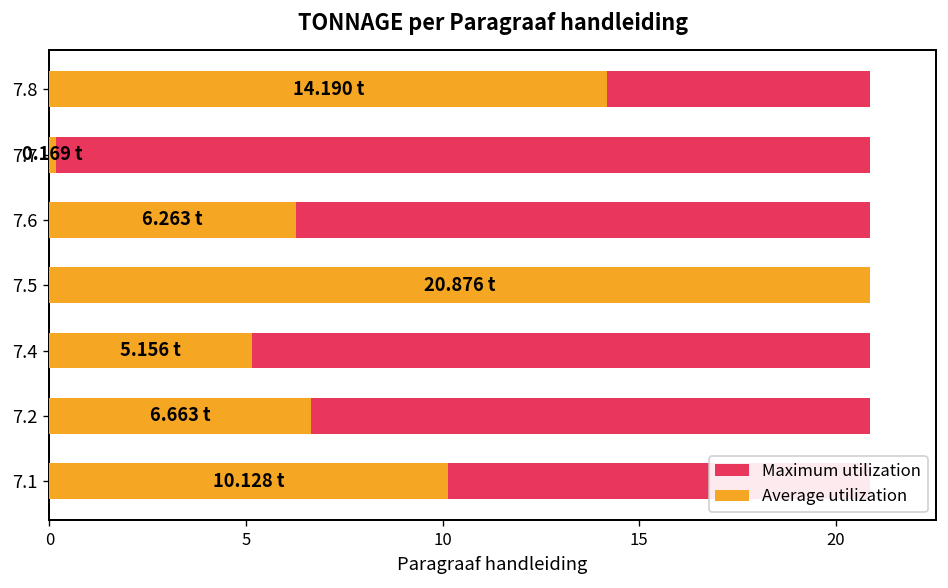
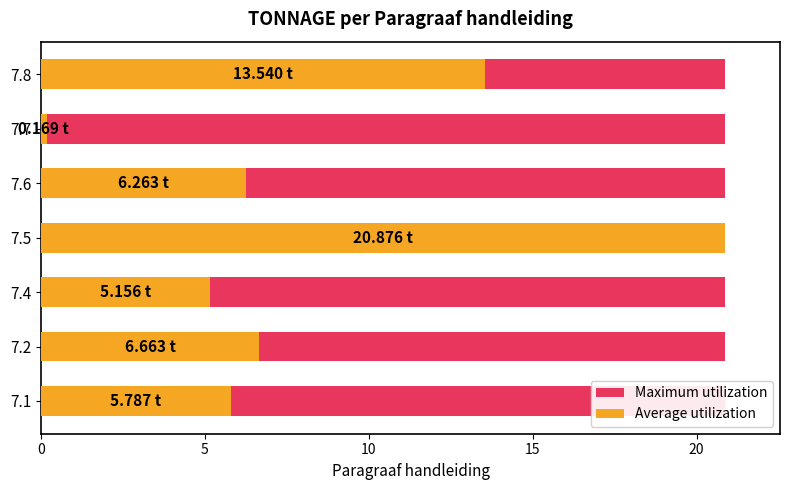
  {
    "Maximum utilization": {
      "7.5": 20.876
    },
    "Average utilization": {
-     "7.8": 14.190,
+     "7.8": 13.540,
      "7.5": 20.876,
-     "7.1": 10.128
+     "7.1": 5.787
    }
  }
